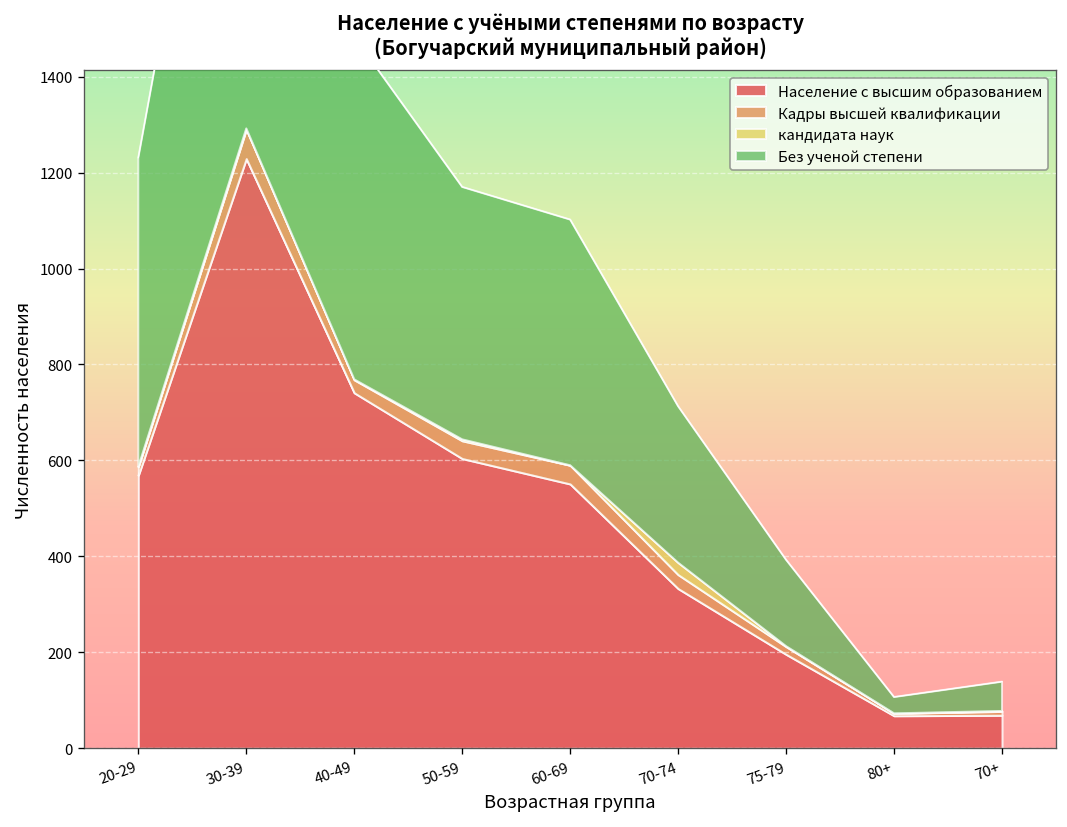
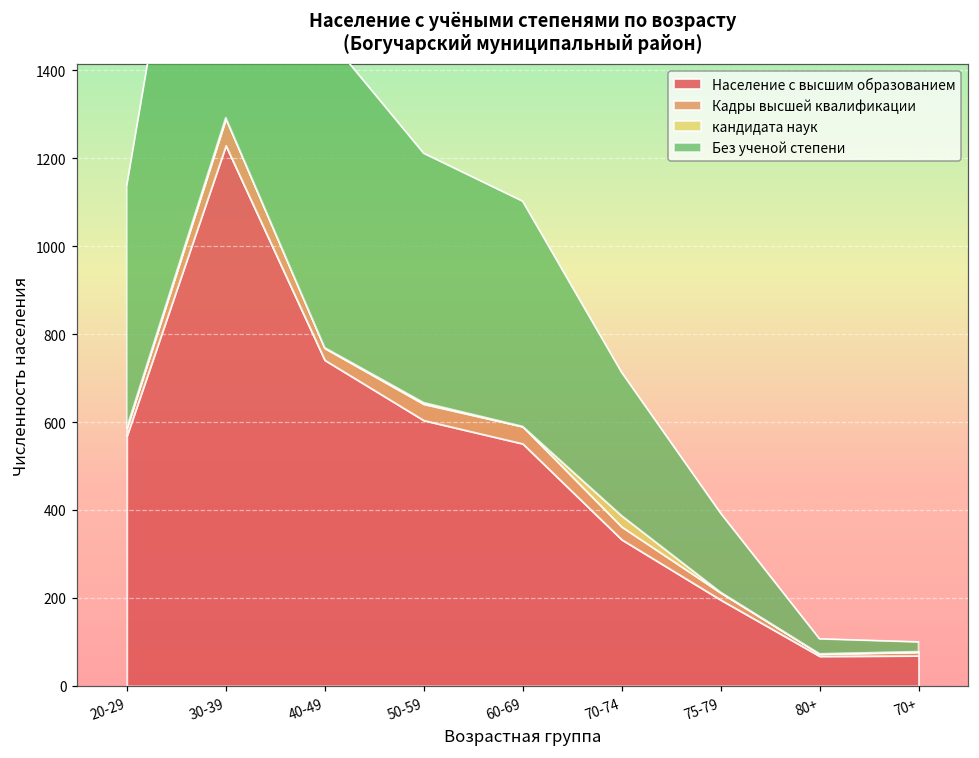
  {
    "кандидата наук": {
      "70-74": 30
    },
    "Без ученой степени": {
-     "20-29": 640,
-     "50-59": 530,
+     "20-29": 550,
+     "50-59": 570,
      "60-69": 510,
      "70-74": 330,
      "75-79": 180,
      "80+": 30,
-     "70+": 60
+     "70+": 20
    }
  }
